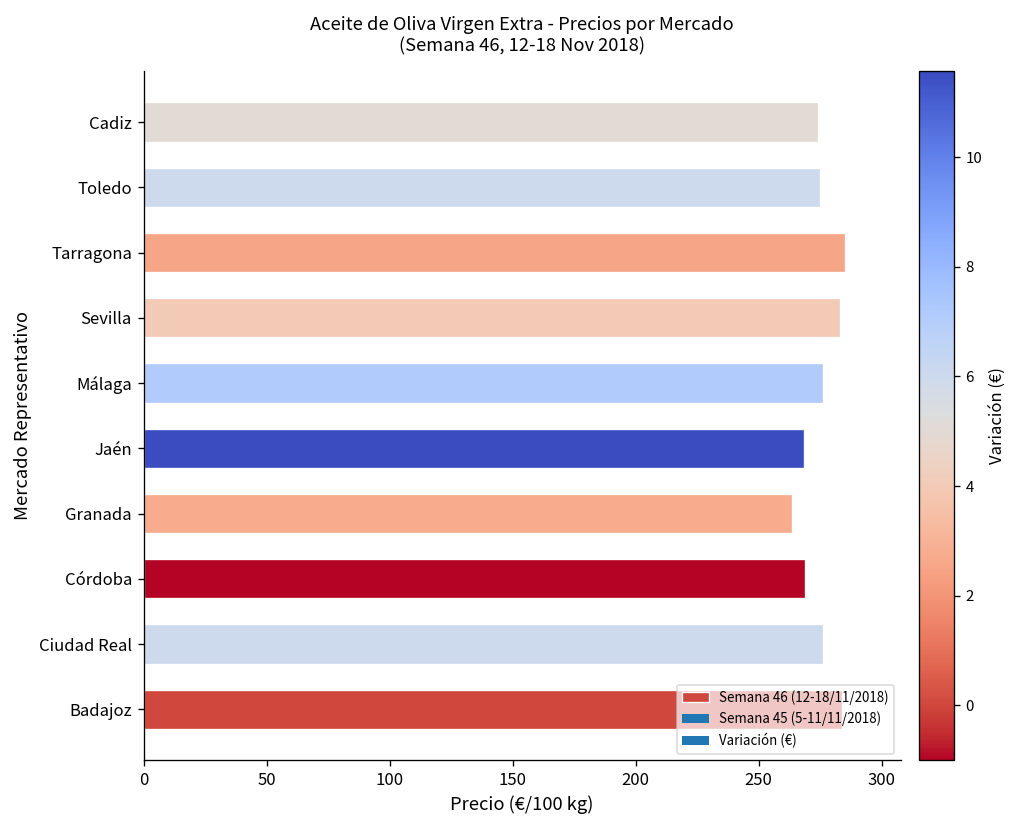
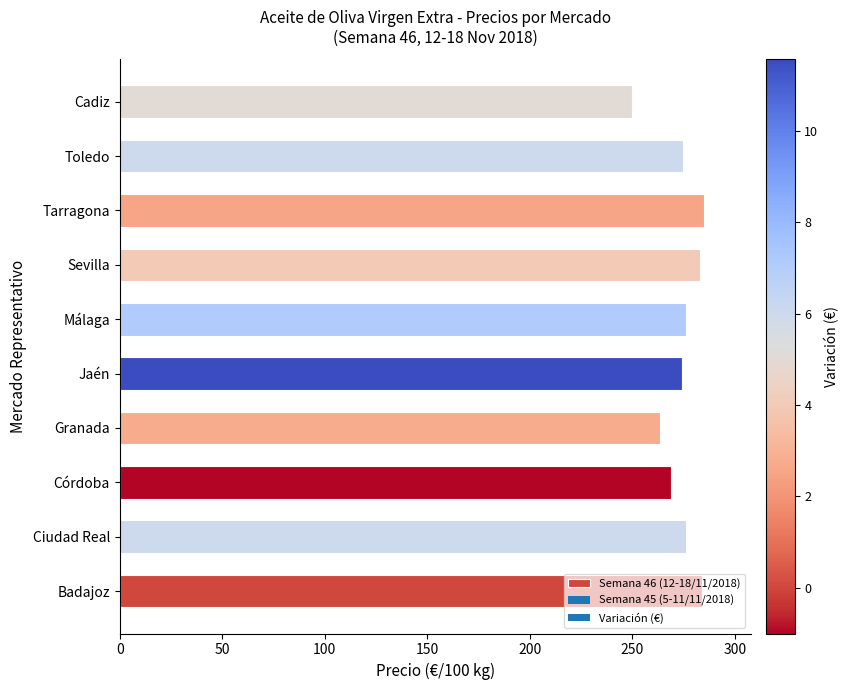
  {
-   "Cadiz": 274,
+   "Cadiz": 250,
    "Toledo": 275,
    "Tarragona": 285,
    "Sevilla": 283,
    "Málaga": 276,
-   "Jaén": 269,
+   "Jaén": 274,
    "Granada": 264,
    "Córdoba": 269,
    "Ciudad Real": 276
  }
